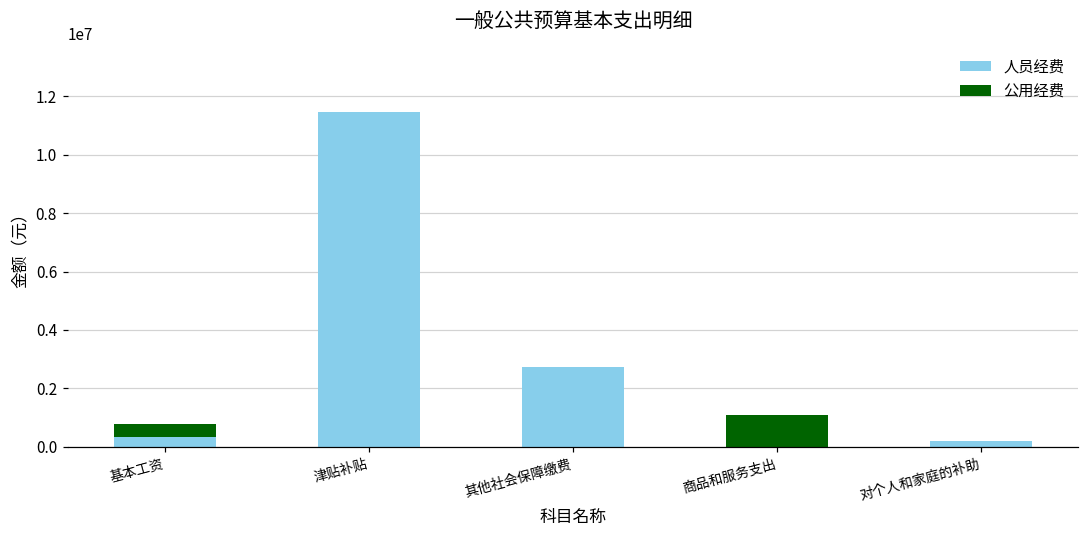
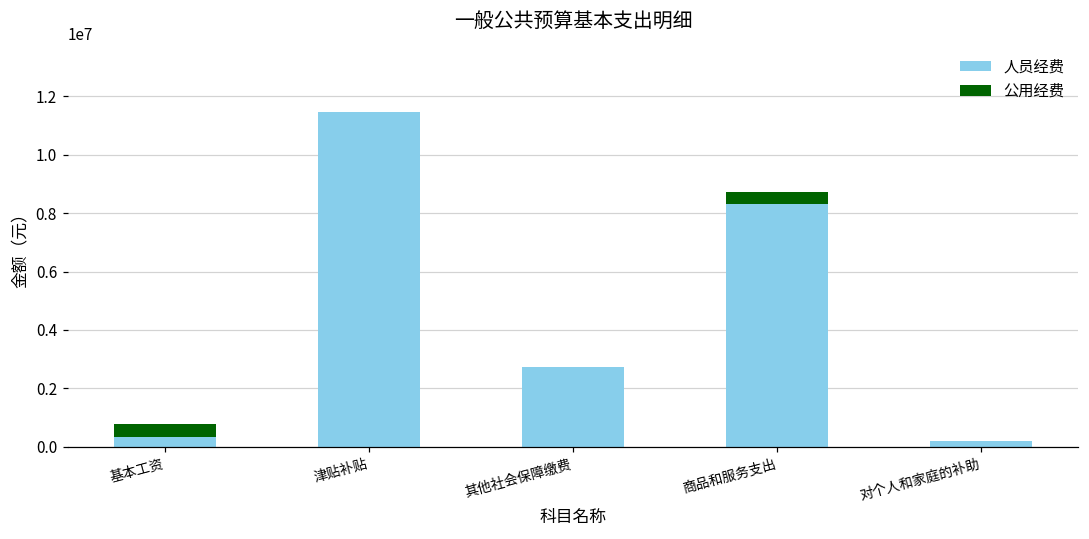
  {
    "人员经费": {
      "基本工资": 300000,
      "津贴补贴": 11500000,
      "其他社会保障缴费": 2700000,
-     "商品和服务支出": 0,
+     "商品和服务支出": 8300000,
      "对个人和家庭的补助": 200000
    },
    "公用经费": {
      "基本工资": 400000,
      "津贴补贴": 0,
      "其他社会保障缴费": 0,
-     "商品和服务支出": 1100000,
+     "商品和服务支出": 400000,
      "对个人和家庭的补助": 0
    }
  }
